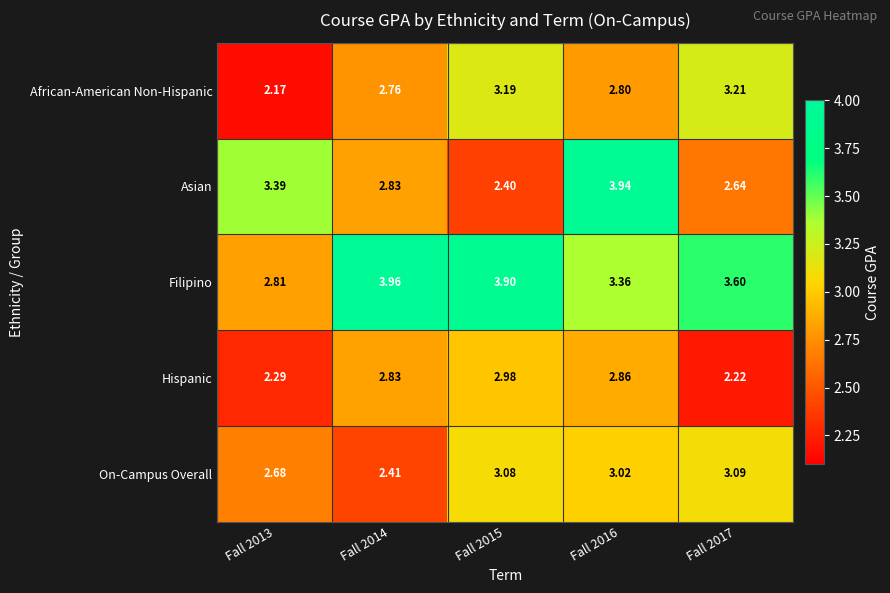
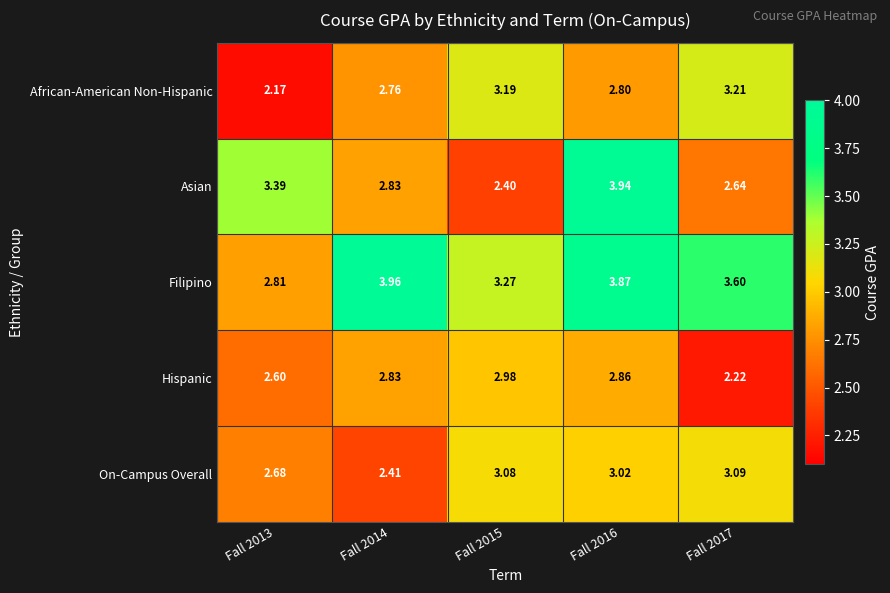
  {
    "African-American Non-Hispanic": {
      "Fall 2013": 2.17,
      "Fall 2014": 2.76,
      "Fall 2015": 3.19,
      "Fall 2016": 2.80,
      "Fall 2017": 3.21
    },
    "Asian": {
      "Fall 2013": 3.39,
      "Fall 2014": 2.83,
      "Fall 2015": 2.40,
      "Fall 2016": 3.94,
      "Fall 2017": 2.64
    },
    "Filipino": {
      "Fall 2013": 2.81,
      "Fall 2014": 3.96,
-     "Fall 2015": 3.90,
-     "Fall 2016": 3.36,
+     "Fall 2015": 3.27,
+     "Fall 2016": 3.87,
      "Fall 2017": 3.60
    },
    "Hispanic": {
-     "Fall 2013": 2.29,
+     "Fall 2013": 2.60,
      "Fall 2014": 2.83,
      "Fall 2015": 2.98,
      "Fall 2016": 2.86,
      "Fall 2017": 2.22
    },
    "On-Campus Overall": {
      "Fall 2013": 2.68,
      "Fall 2014": 2.41,
      "Fall 2015": 3.08,
      "Fall 2016": 3.02,
      "Fall 2017": 3.09
    }
  }
